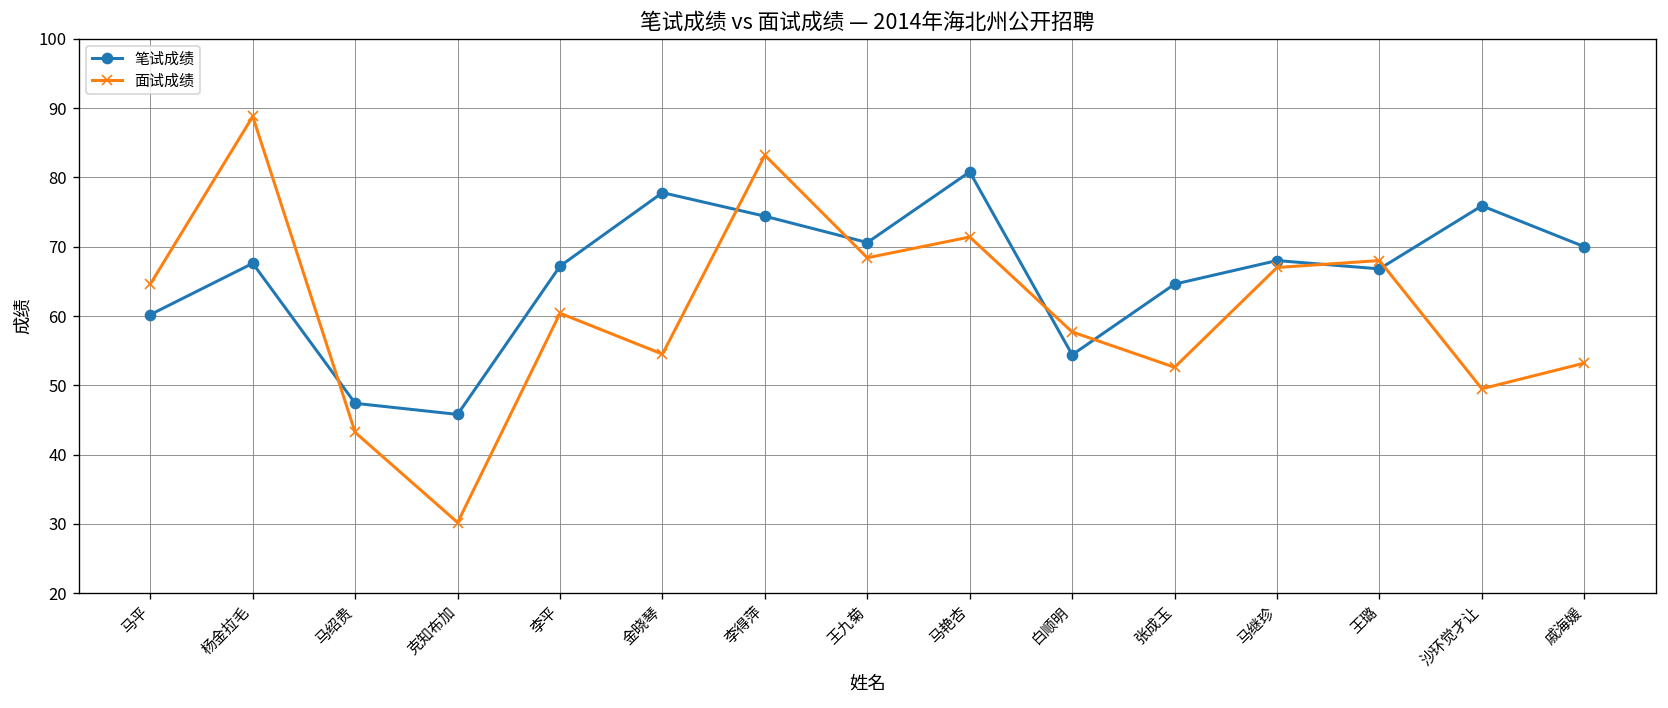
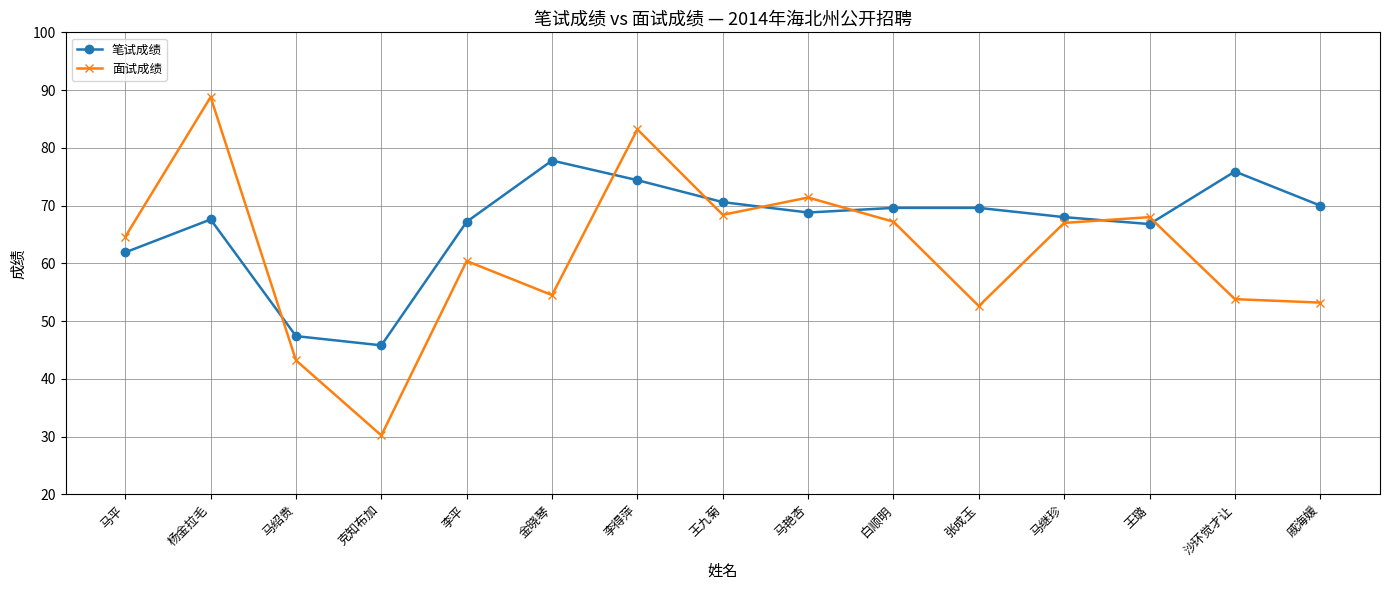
  {
    "笔试成绩": {
-     "马平": 60,
+     "马平": 62,
      "杨金拉毛": 68,
      "马绍贵": 47,
      "克知布加": 46,
      "李平": 67,
      "金晓琴": 78,
      "李得萍": 74,
      "王九菊": 71,
-     "马艳杏": 81,
-     "白顺明": 54,
-     "张成玉": 65,
+     "马艳杏": 69,
+     "白顺明": 70,
+     "张成玉": 70,
      "马继珍": 68,
      "王璐": 67,
      "沙环觉才让": 76,
      "戚海媛": 70
    },
    "面试成绩": {
      "马平": 65,
      "杨金拉毛": 89,
      "马绍贵": 43,
      "克知布加": 30,
      "李平": 60,
      "金晓琴": 55,
      "李得萍": 83,
      "王九菊": 68,
      "马艳杏": 71,
-     "白顺明": 58,
+     "白顺明": 67,
      "张成玉": 53,
      "马继珍": 67,
      "王璐": 68,
-     "沙环觉才让": 50,
+     "沙环觉才让": 54,
      "戚海媛": 53
    }
  }
